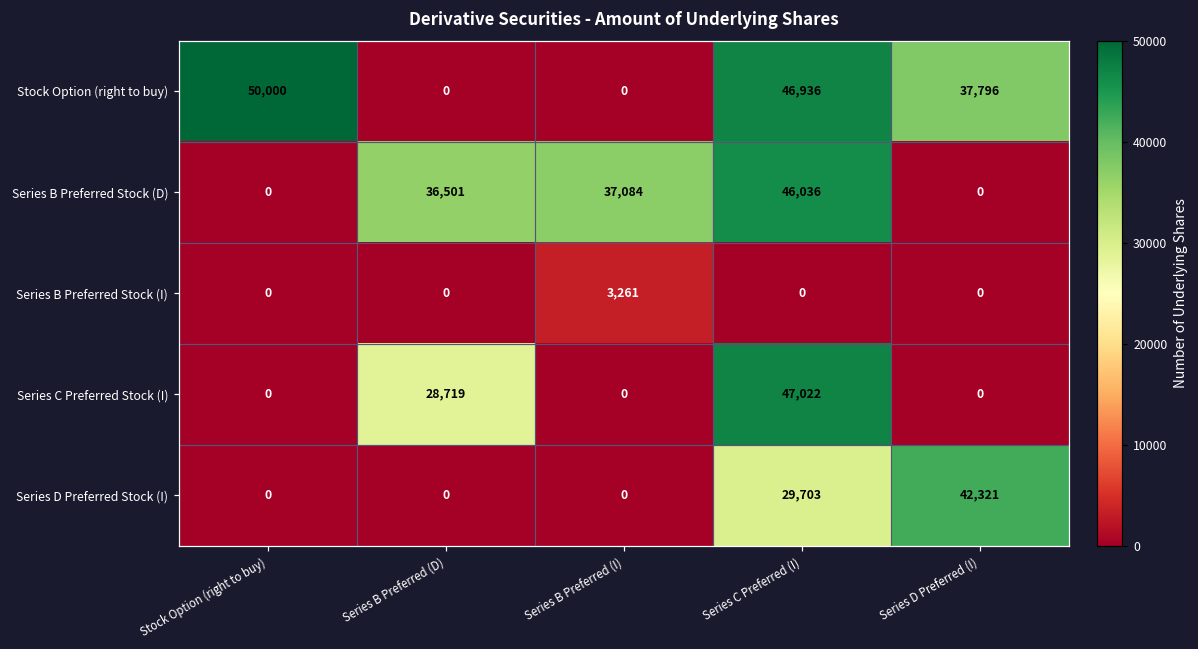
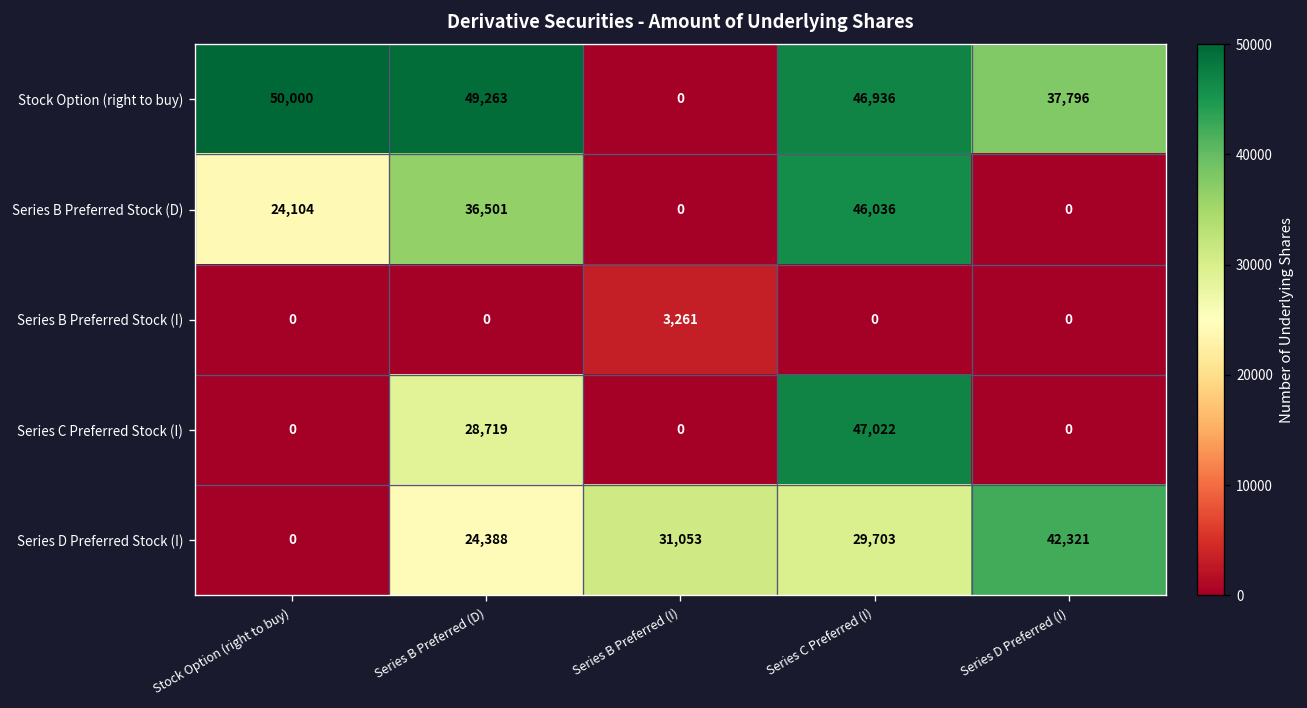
  {
    "Stock Option (right to buy)": {
      "Stock Option (right to buy)": "50,000",
-     "Series B Preferred (D)": "0",
+     "Series B Preferred (D)": "49,263",
      "Series B Preferred (I)": "0",
      "Series C Preferred (I)": "46,936",
      "Series D Preferred (I)": "37,796"
    },
    "Series B Preferred Stock (D)": {
-     "Stock Option (right to buy)": "0",
+     "Stock Option (right to buy)": "24,104",
      "Series B Preferred (D)": "36,501",
-     "Series B Preferred (I)": "37,084",
+     "Series B Preferred (I)": "0",
      "Series C Preferred (I)": "46,036",
      "Series D Preferred (I)": "0"
    },
    "Series B Preferred Stock (I)": {
      "Stock Option (right to buy)": "0",
      "Series B Preferred (D)": "0",
      "Series B Preferred (I)": "3,261",
      "Series C Preferred (I)": "0",
      "Series D Preferred (I)": "0"
    },
    "Series C Preferred Stock (I)": {
      "Stock Option (right to buy)": "0",
      "Series B Preferred (D)": "28,719",
      "Series B Preferred (I)": "0",
      "Series C Preferred (I)": "47,022",
      "Series D Preferred (I)": "0"
    },
    "Series D Preferred Stock (I)": {
      "Stock Option (right to buy)": "0",
-     "Series B Preferred (D)": "0",
-     "Series B Preferred (I)": "0",
+     "Series B Preferred (D)": "24,388",
+     "Series B Preferred (I)": "31,053",
      "Series C Preferred (I)": "29,703",
      "Series D Preferred (I)": "42,321"
    }
  }
